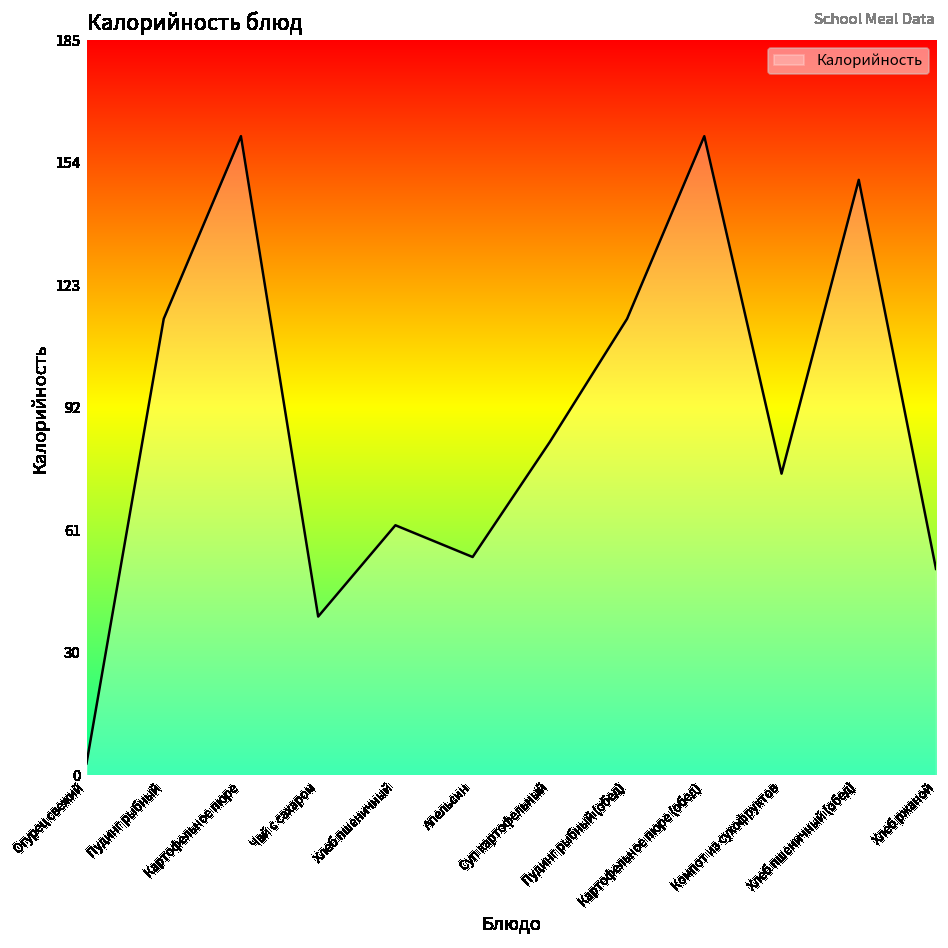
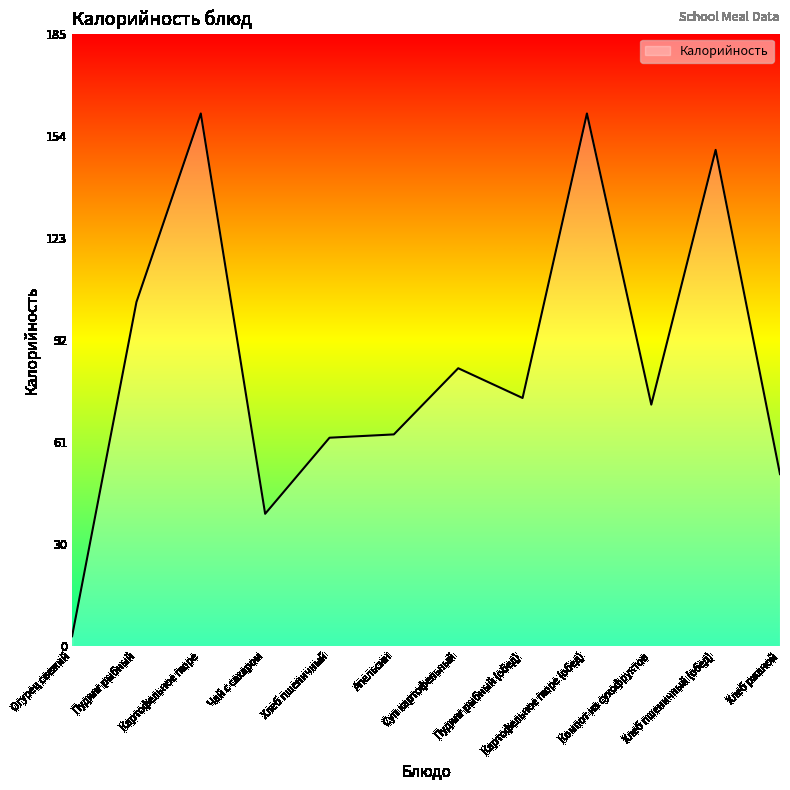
  {
    "Огурец свежий": 3,
-   "Пудинг рыбный": 115,
+   "Пудинг рыбный": 104,
    "Картофельное пюре": 161,
    "Чай с сахаром": 40,
    "Хлеб пшеничный": 63,
-   "Апельсин": 55,
+   "Апельсин": 64,
    "Суп картофельный": 84,
-   "Пудинг рыбный (обед)": 115,
+   "Пудинг рыбный (обед)": 75,
    "Картофельное пюре (обед)": 161,
-   "Компот из сухофруктов": 76,
+   "Компот из сухофруктов": 73,
    "Хлеб пшеничный (обед)": 150,
    "Хлеб ржаной": 52
  }
